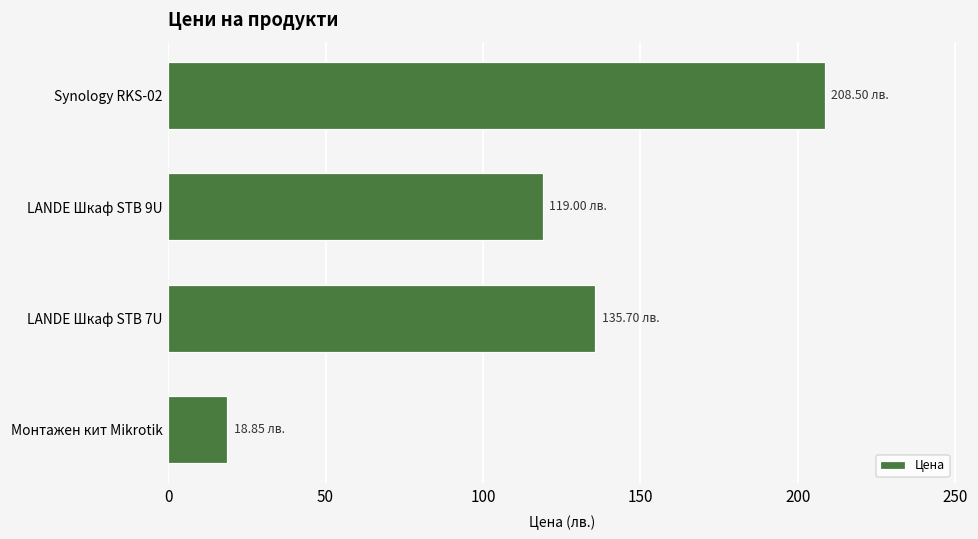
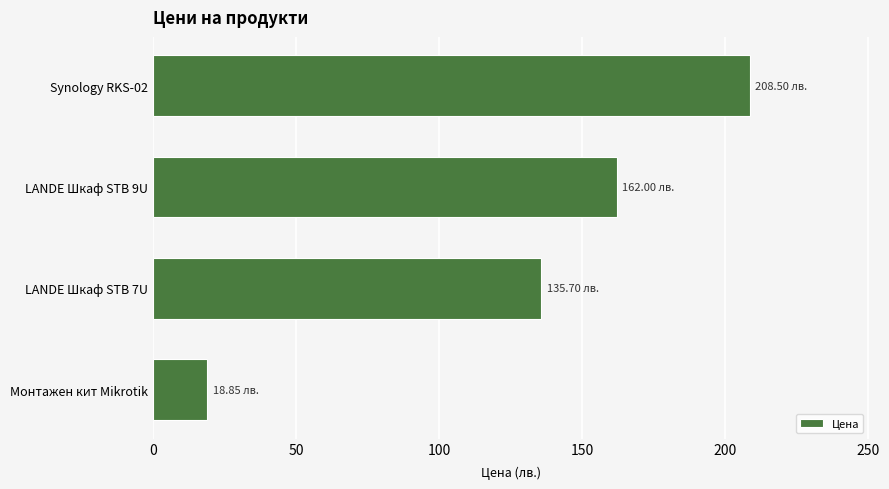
  {
    "Synology RKS-02": 208.50,
-   "LANDE Шкаф STB 9U": 119.00,
+   "LANDE Шкаф STB 9U": 162.00,
    "LANDE Шкаф STB 7U": 135.70,
    "Монтажен кит Mikrotik": 18.85
  }
